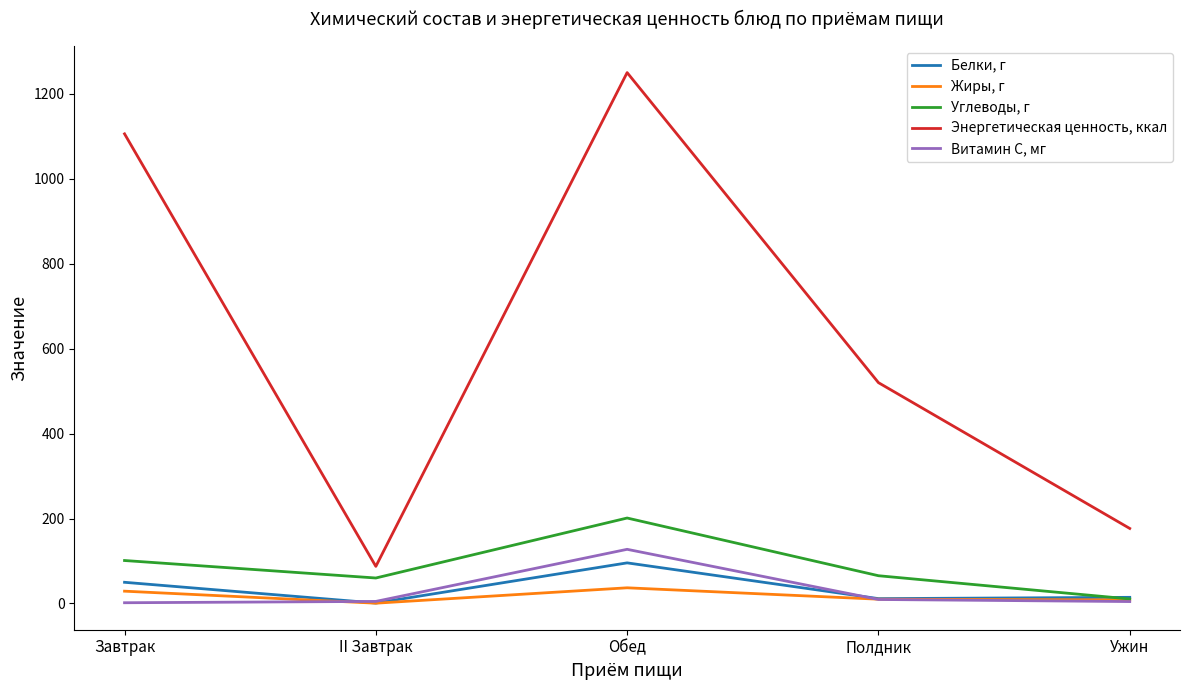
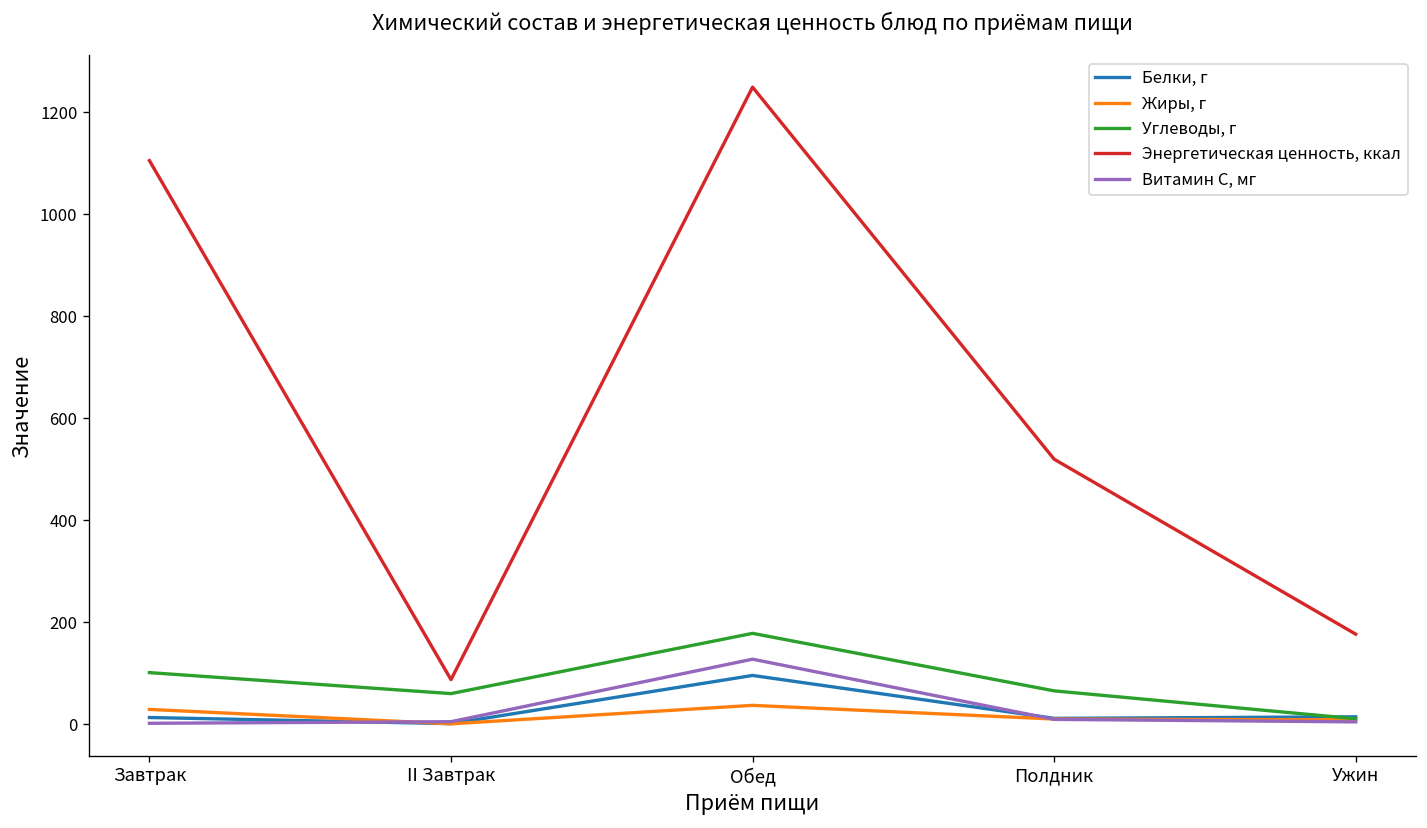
  {
    "Белки, г": {
-     "Завтрак": 50,
+     "Завтрак": 10,
      "Обед": 100
    },
    "Жиры, г": {
      "Завтрак": 30,
      "Обед": 40
    },
    "Углеводы, г": {
      "Завтрак": 100,
      "II Завтрак": 60,
-     "Обед": 200,
+     "Обед": 180,
      "Полдник": 70
    },
    "Энергетическая ценность, ккал": {
      "Завтрак": 1110,
      "II Завтрак": 90,
      "Обед": 1250,
      "Полдник": 520,
      "Ужин": 180
    },
    "Витамин С, мг": {
      "Завтрак": 0,
      "Обед": 130
    }
  }
